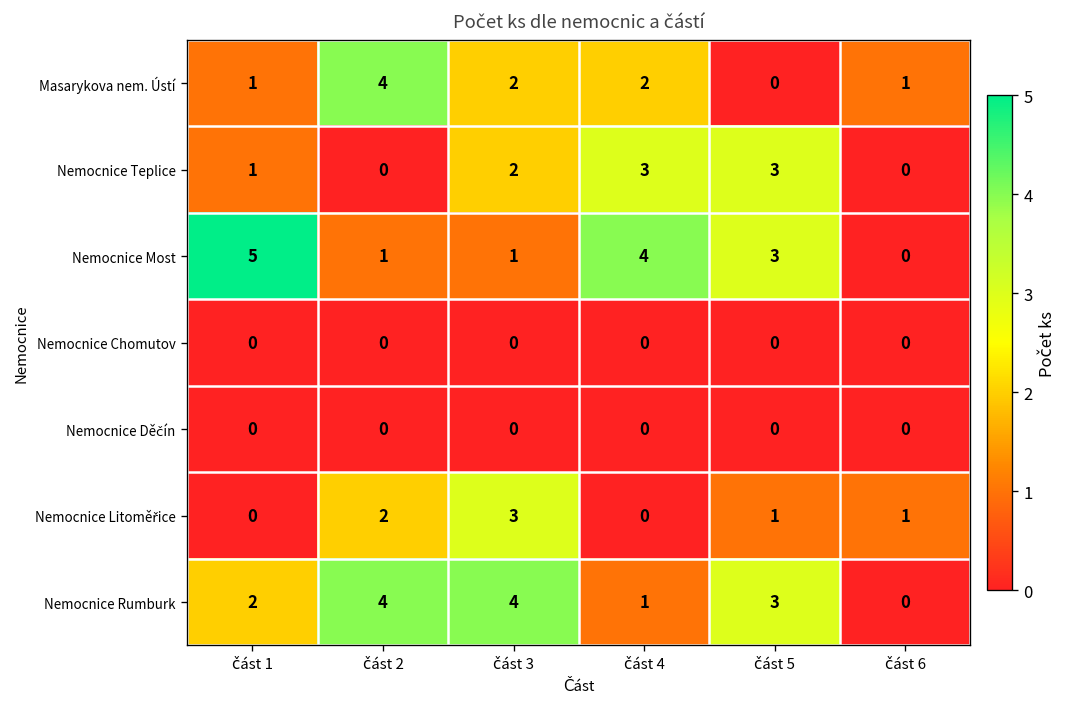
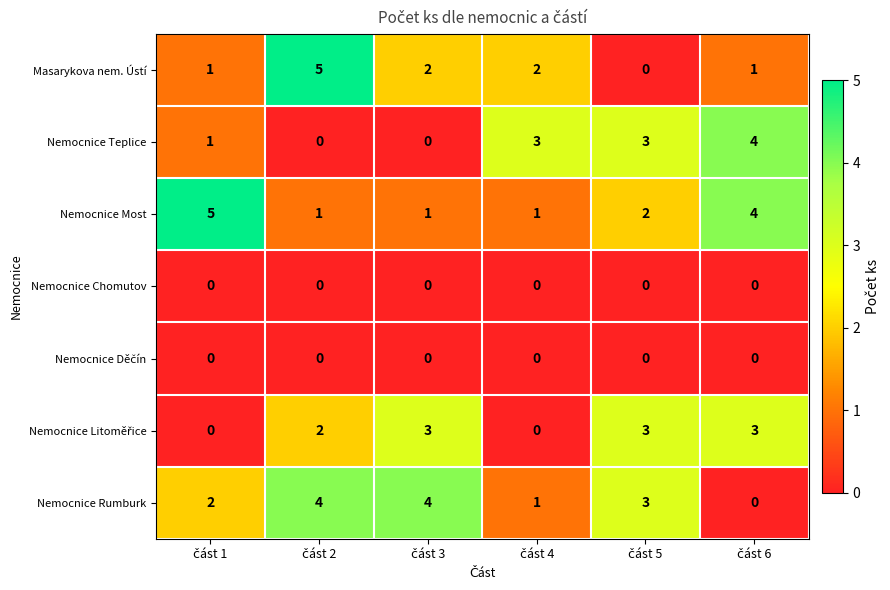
  {
    "Masarykova nem. Ústí": {
      "část 1": 1,
-     "část 2": 4,
+     "část 2": 5,
      "část 3": 2,
      "část 4": 2,
      "část 5": 0,
      "část 6": 1
    },
    "Nemocnice Teplice": {
      "část 1": 1,
      "část 2": 0,
-     "část 3": 2,
+     "část 3": 0,
      "část 4": 3,
      "část 5": 3,
-     "část 6": 0
+     "část 6": 4
    },
    "Nemocnice Most": {
      "část 1": 5,
      "část 2": 1,
      "část 3": 1,
-     "část 4": 4,
-     "část 5": 3,
-     "část 6": 0
+     "část 4": 1,
+     "část 5": 2,
+     "část 6": 4
    },
    "Nemocnice Chomutov": {
      "část 1": 0,
      "část 2": 0,
      "část 3": 0,
      "část 4": 0,
      "část 5": 0,
      "část 6": 0
    },
    "Nemocnice Děčín": {
      "část 1": 0,
      "část 2": 0,
      "část 3": 0,
      "část 4": 0,
      "část 5": 0,
      "část 6": 0
    },
    "Nemocnice Litoměřice": {
      "část 1": 0,
      "část 2": 2,
      "část 3": 3,
      "část 4": 0,
-     "část 5": 1,
-     "část 6": 1
+     "část 5": 3,
+     "část 6": 3
    },
    "Nemocnice Rumburk": {
      "část 1": 2,
      "část 2": 4,
      "část 3": 4,
      "část 4": 1,
      "část 5": 3,
      "část 6": 0
    }
  }
